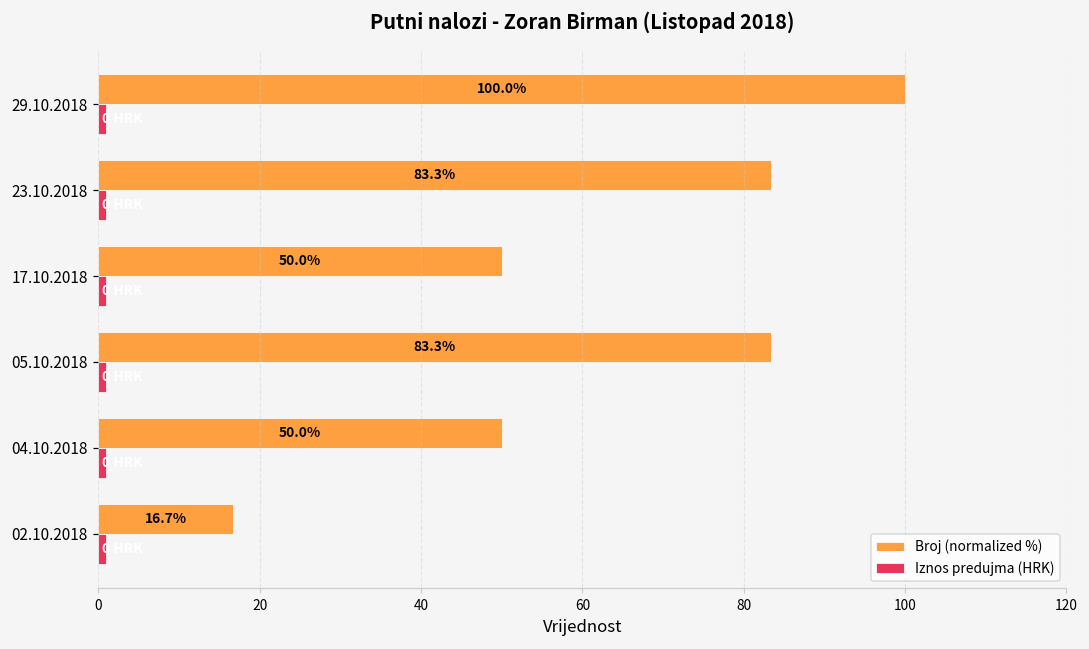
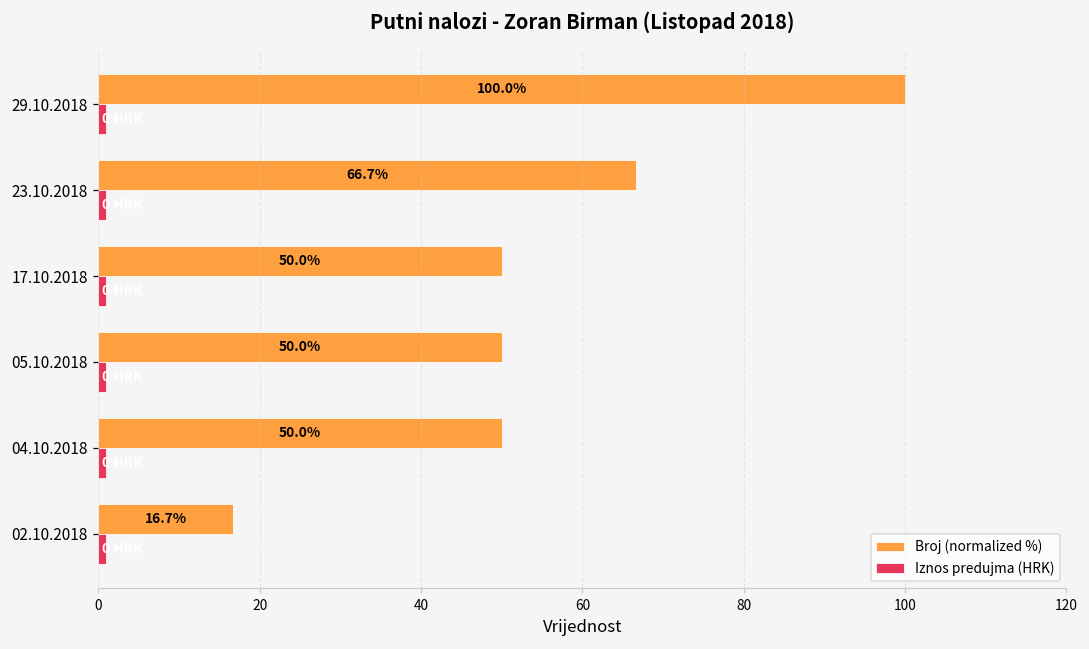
  {
    "Broj (normalized %)": {
      "29.10.2018": "100.0%",
-     "23.10.2018": "83.3%",
+     "23.10.2018": "66.7%",
      "17.10.2018": "50.0%",
-     "05.10.2018": "83.3%",
+     "05.10.2018": "50.0%",
      "04.10.2018": "50.0%",
      "02.10.2018": "16.7%"
    },
    "Iznos predujma (HRK)": {
      "29.10.2018": "1",
      "23.10.2018": "1",
      "17.10.2018": "1",
      "05.10.2018": "1",
      "04.10.2018": "1",
      "02.10.2018": "1"
    }
  }
